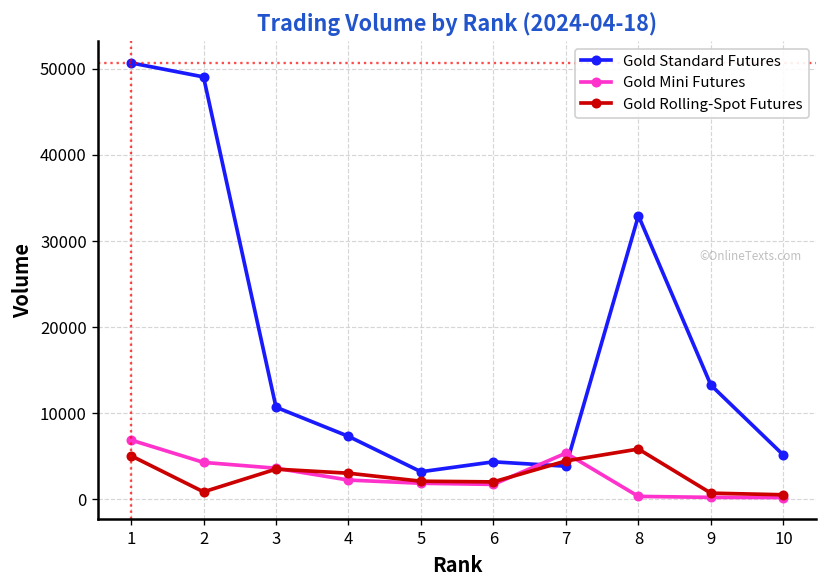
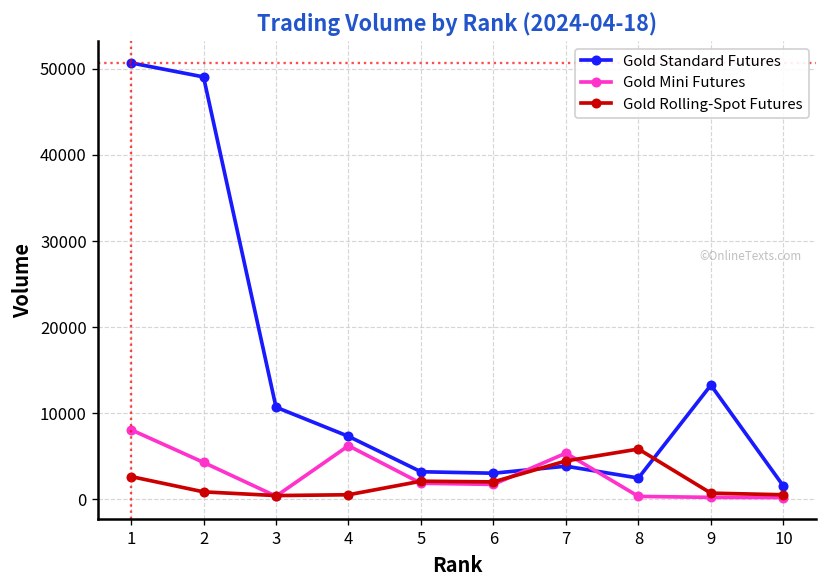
  {
    "Gold Standard Futures": {
      "1": 51000,
      "2": 49000,
      "3": 11000,
      "4": 7000,
      "5": 3000,
-     "6": 4000,
+     "6": 3000,
      "7": 4000,
-     "8": 33000,
+     "8": 2000,
      "9": 13000,
-     "10": 5000
+     "10": 2000
    },
    "Gold Mini Futures": {
-     "1": 7000,
+     "1": 8000,
      "2": 4000,
-     "3": 4000,
-     "4": 2000,
+     "3": 0,
+     "4": 6000,
      "7": 5000,
      "8": 0,
      "9": 0
    },
    "Gold Rolling-Spot Futures": {
-     "1": 5000,
+     "1": 3000,
      "2": 1000,
-     "3": 4000,
-     "4": 3000,
+     "3": 0,
+     "4": 1000,
      "7": 4000,
      "8": 6000,
      "9": 1000
    }
  }
